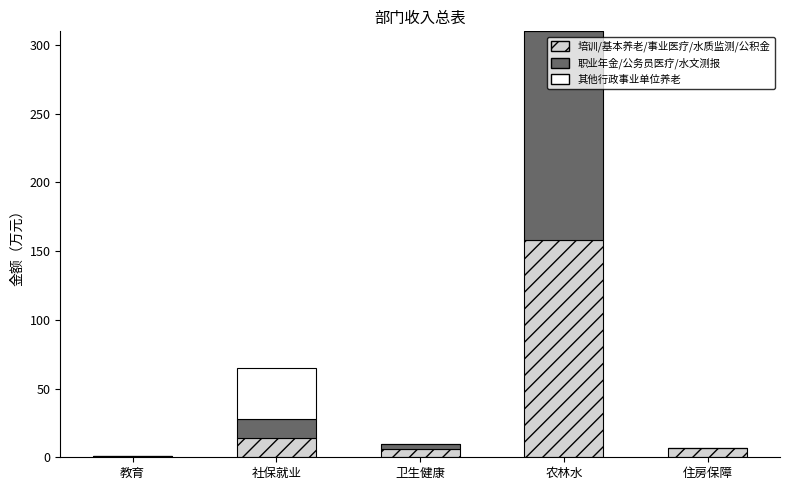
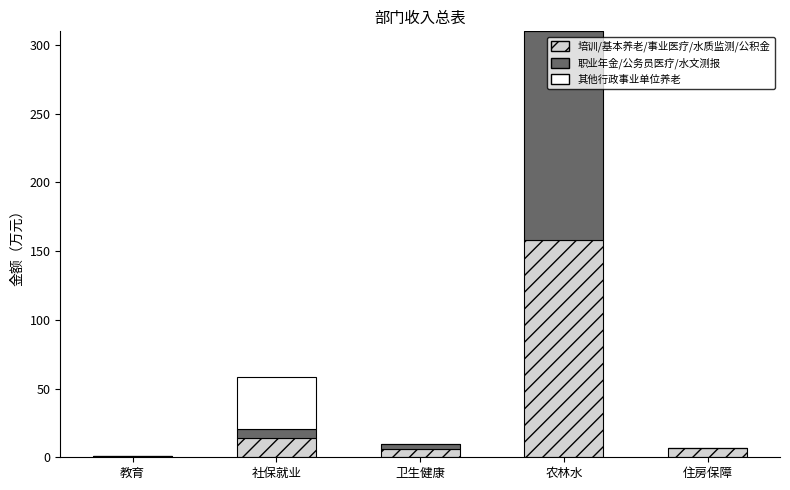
  {
    "职业年金/公务员医疗/水文测报": {
      "教育": 0,
-     "社保就业": 14,
+     "社保就业": 7,
      "卫生健康": 4,
      "农林水": 152,
      "住房保障": 0
    }
  }
